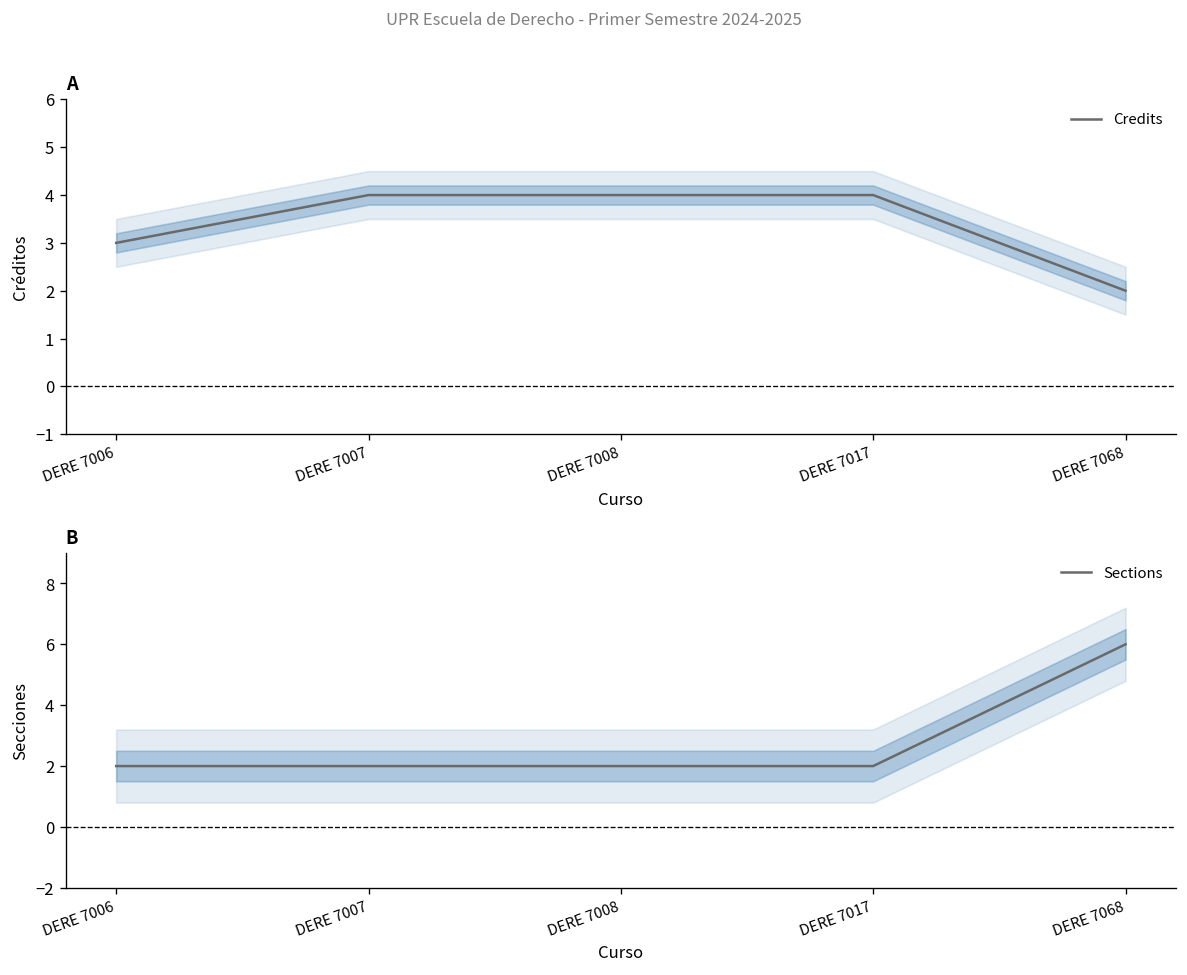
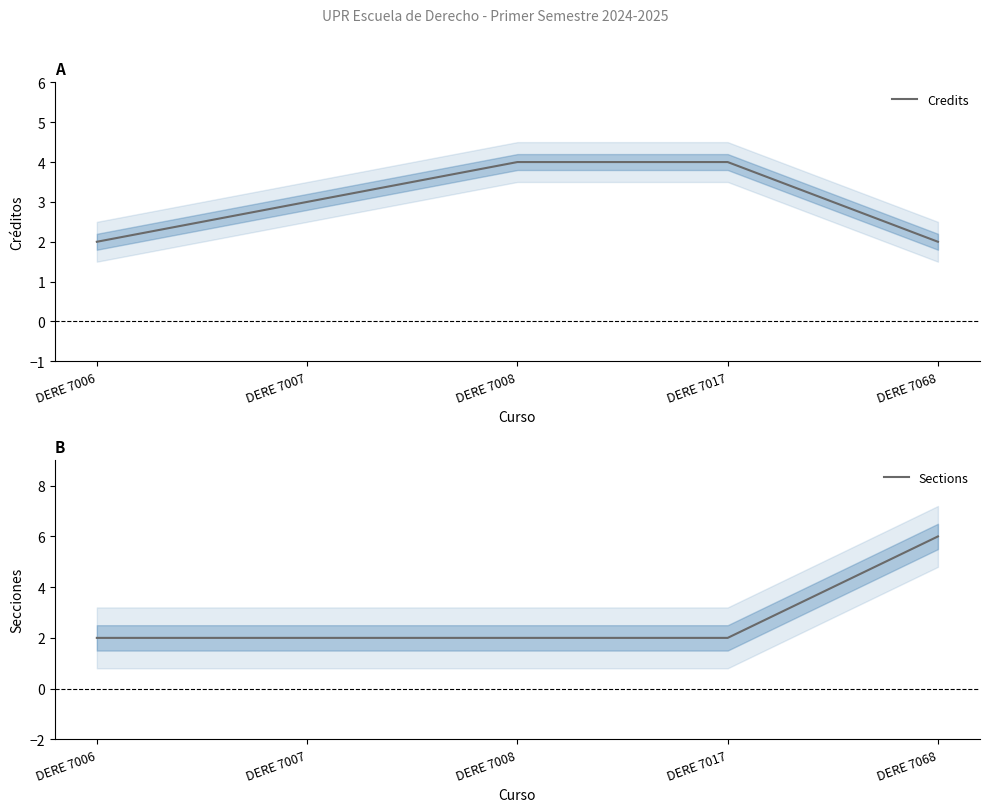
  {
    "A": {
      "Credits": {
-       "DERE 7006": 3,
-       "DERE 7007": 4,
+       "DERE 7006": 2,
+       "DERE 7007": 3,
        "DERE 7008": 4,
        "DERE 7017": 4,
        "DERE 7068": 2
      }
    },
    "B": {
      "Sections": {
        "DERE 7006": 2.0,
        "DERE 7007": 2.0,
        "DERE 7008": 2.0,
        "DERE 7017": 2.0,
        "DERE 7068": 6.0
      }
    }
  }
